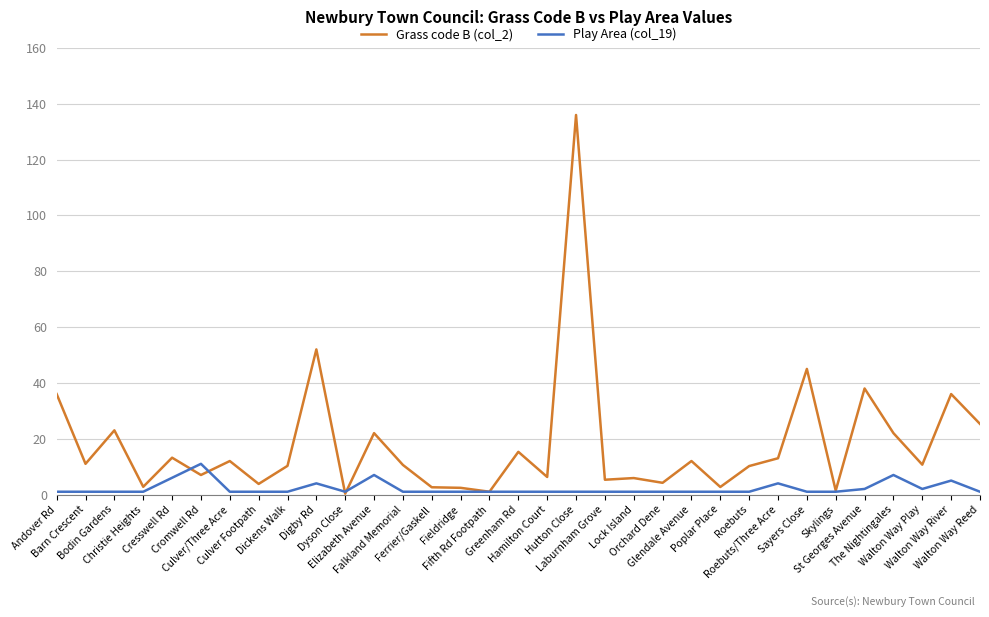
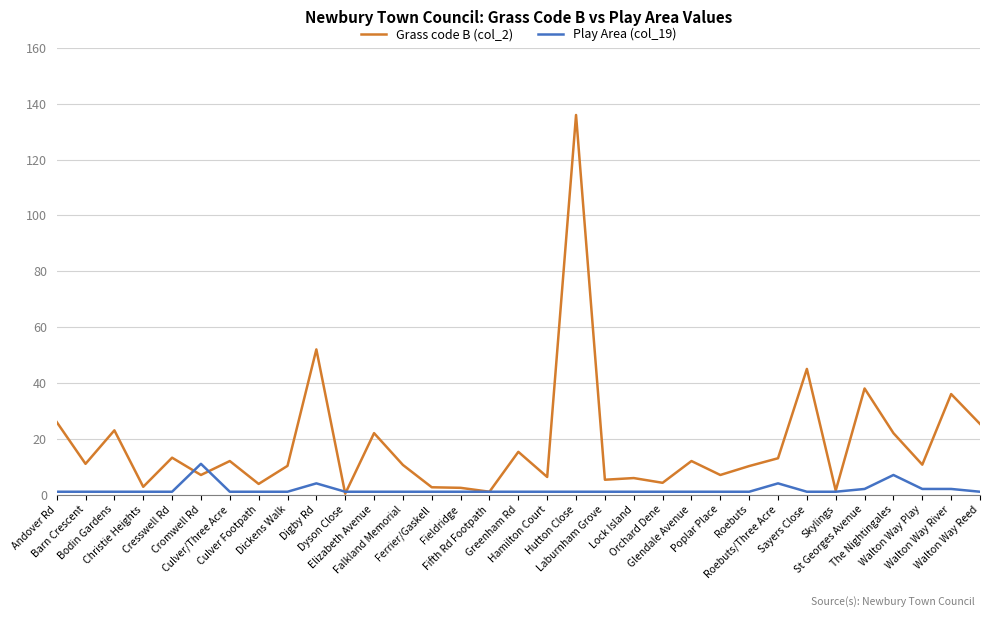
  {
    "Grass code B (col_2)": {
-     "Andover Rd": 36,
+     "Andover Rd": 26,
      "Barn Crescent": 11,
      "Bodin Gardens": 23,
      "Christie Heights": 3,
      "Cresswell Rd": 13,
      "Cromwell Rd": 7,
      "Culver/Three Acre": 12,
      "Culver Footpath": 4,
      "Dickens Walk": 10,
      "Digby Rd": 52,
      "Elizabeth Avenue": 22,
      "Falkland Memorial": 11,
      "Ferrier/Gaskell": 3,
      "Fieldridge": 2,
      "Greenham Rd": 15,
      "Hamilton Court": 6,
      "Hutton Close": 136,
      "Laburnham Grove": 5,
      "Lock Island": 6,
      "Orchard Dene": 4,
      "Glendale Avenue": 12,
-     "Poplar Place": 3,
+     "Poplar Place": 7,
      "Roebuts": 10,
      "Roebuts/Three Acre": 13,
      "Sayers Close": 45,
      "St Georges Avenue": 38,
      "The Nightingales": 22,
      "Walton Way Play": 11,
      "Walton Way River": 36,
      "Walton Way Reed": 25
    },
    "Play Area (col_19)": {
      "Andover Rd": 1,
      "Barn Crescent": 1,
      "Bodin Gardens": 1,
      "Christie Heights": 1,
-     "Cresswell Rd": 6,
+     "Cresswell Rd": 1,
      "Cromwell Rd": 11,
      "Culver/Three Acre": 1,
      "Culver Footpath": 1,
      "Dickens Walk": 1,
      "Digby Rd": 4,
-     "Elizabeth Avenue": 7,
+     "Elizabeth Avenue": 1,
      "Falkland Memorial": 1,
      "Ferrier/Gaskell": 1,
      "Fieldridge": 1,
      "Greenham Rd": 1,
      "Hamilton Court": 1,
      "Hutton Close": 1,
      "Laburnham Grove": 1,
      "Lock Island": 1,
      "Orchard Dene": 1,
      "Glendale Avenue": 1,
      "Poplar Place": 1,
      "Roebuts": 1,
      "Roebuts/Three Acre": 4,
      "Sayers Close": 1,
      "St Georges Avenue": 2,
      "The Nightingales": 7,
      "Walton Way Play": 2,
-     "Walton Way River": 5,
+     "Walton Way River": 2,
      "Walton Way Reed": 1
    }
  }
